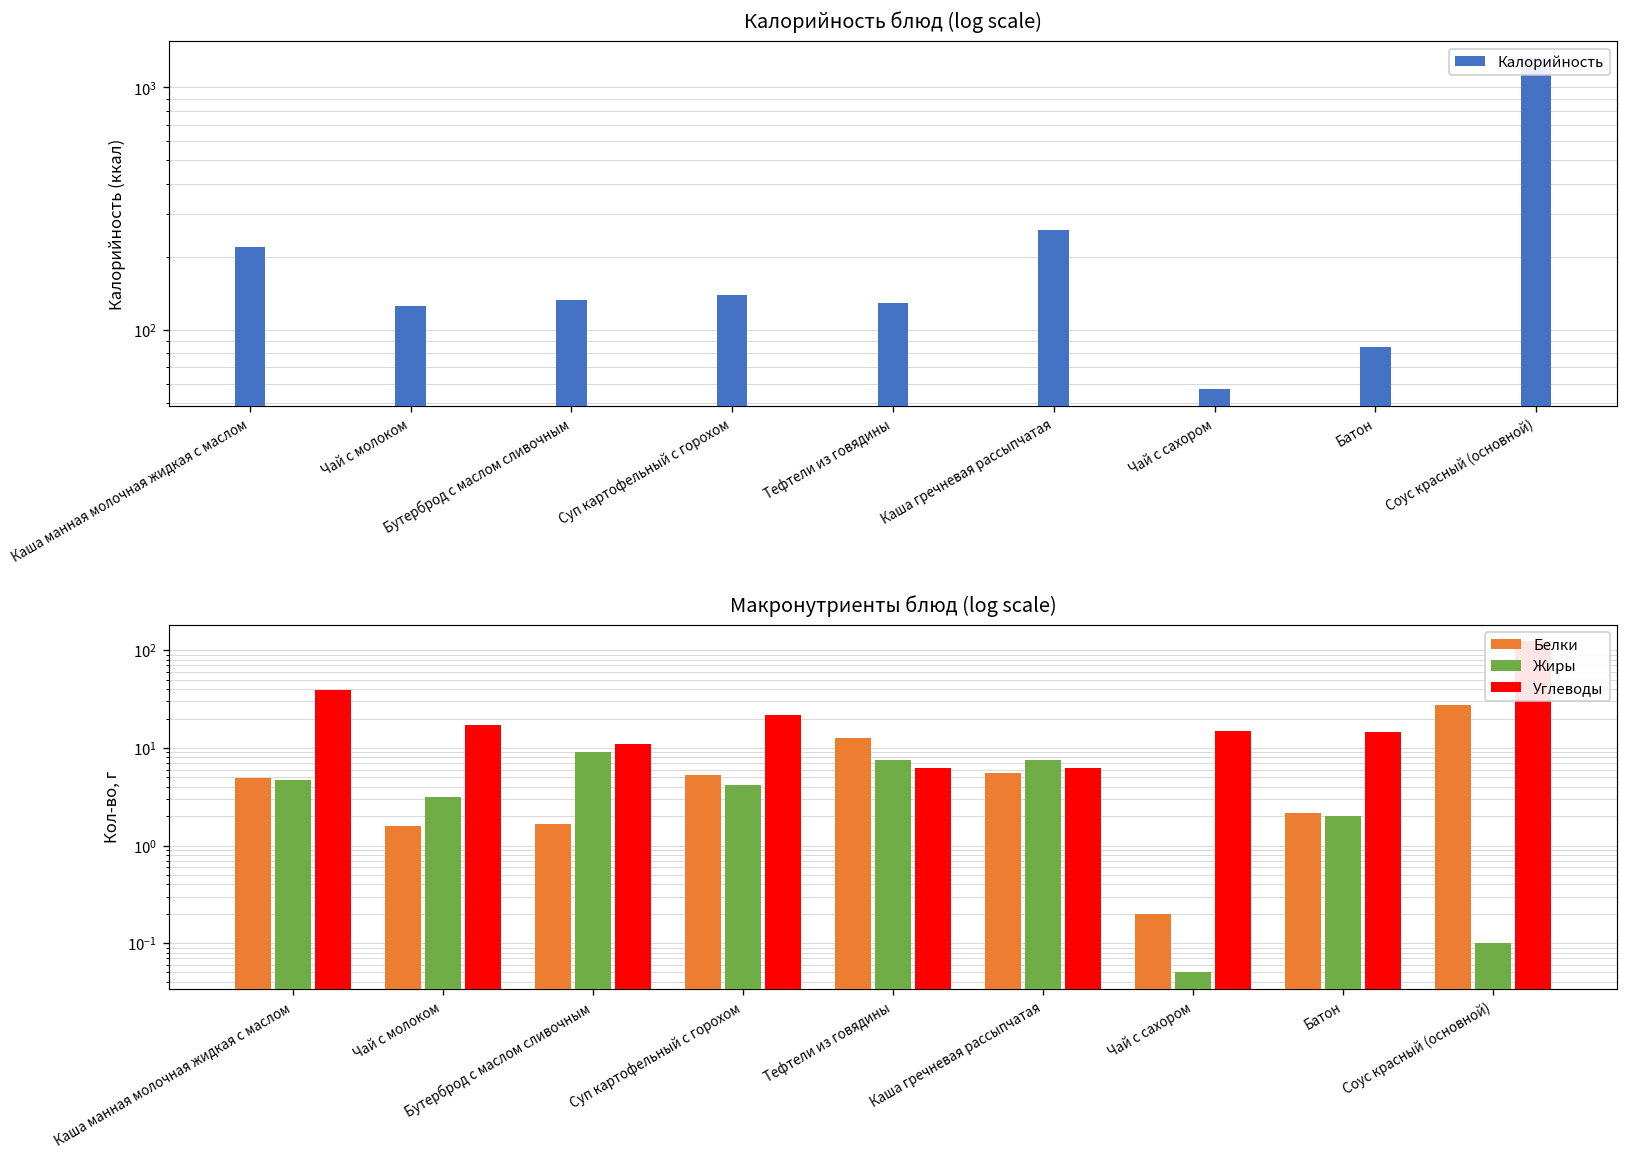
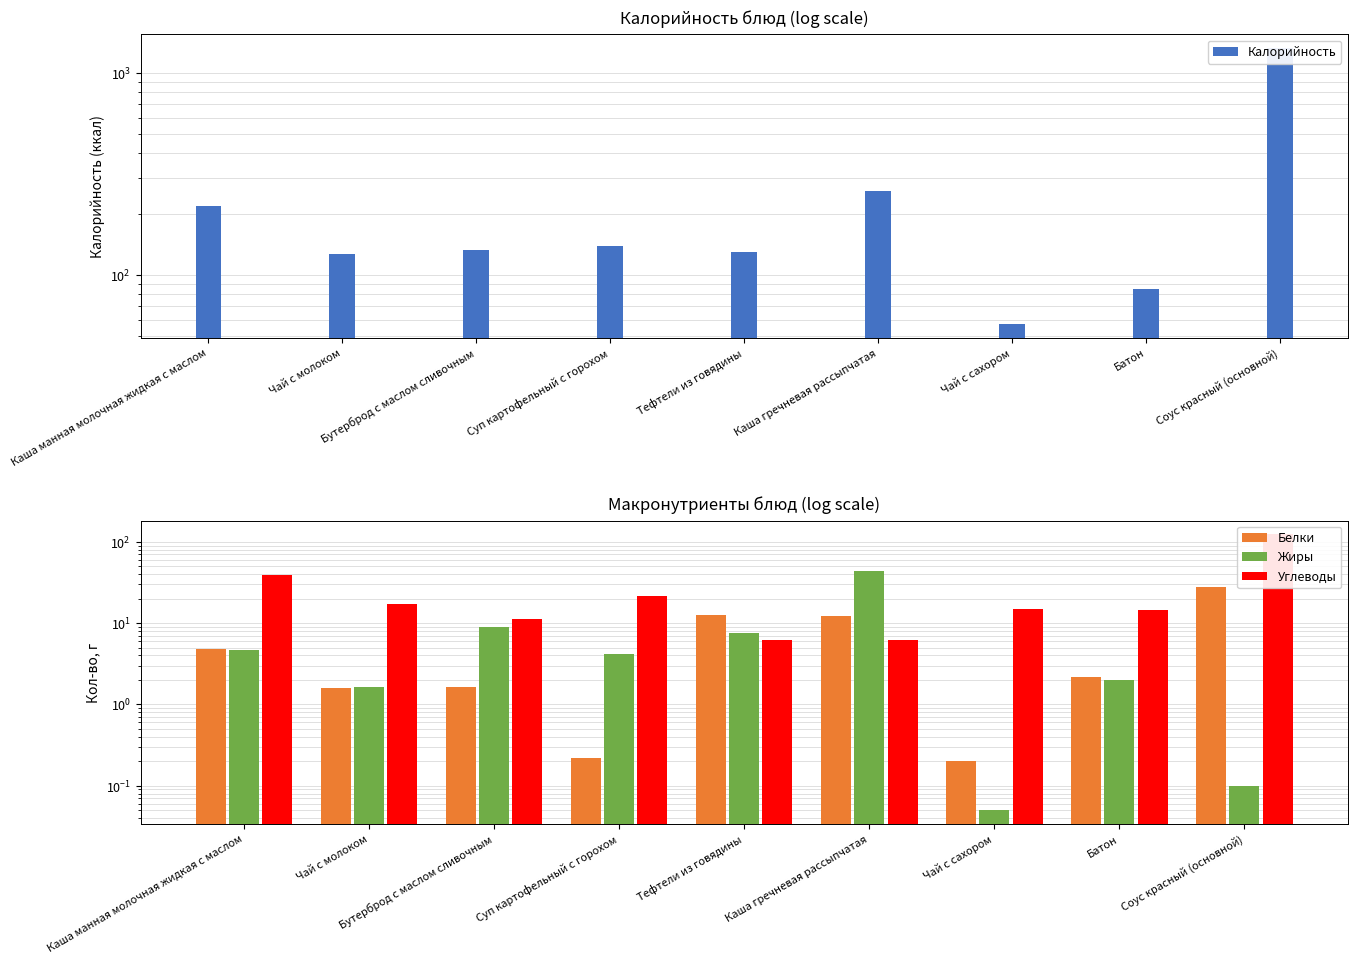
  {
    "Калорийность блюд (log scale)": {
      "Каша манная молочная жидкая с маслом": 220,
      "Чай с молоком": 130,
      "Бутерброд с маслом сливочным": 130,
      "Суп картофельный с горохом": 140,
      "Тефтели из говядины": 130,
      "Каша гречневая рассыпчатая": 260,
      "Чай с сахором": 57,
      "Батон": 85
    },
    "Макронутриенты блюд (log scale)": {
      "Белки": {
        "Каша манная молочная жидкая с маслом": 5,
        "Чай с молоком": 1.6,
        "Бутерброд с маслом сливочным": 1.7,
-       "Суп картофельный с горохом": 5,
+       "Суп картофельный с горохом": 0.22,
        "Тефтели из говядины": 13,
-       "Каша гречневая рассыпчатая": 6,
+       "Каша гречневая рассыпчатая": 12,
        "Чай с сахором": 0.20,
        "Батон": 2.2,
        "Соус красный (основной)": 28
      },
      "Жиры": {
        "Каша манная молочная жидкая с маслом": 5,
-       "Чай с молоком": 3.1,
+       "Чай с молоком": 1.7,
        "Бутерброд с маслом сливочным": 9,
        "Суп картофельный с горохом": 4,
        "Тефтели из говядины": 8,
-       "Каша гречневая рассыпчатая": 8,
+       "Каша гречневая рассыпчатая": 40,
        "Чай с сахором": 0.05,
        "Батон": 2.0,
        "Соус красный (основной)": 0.1
      },
      "Углеводы": {
        "Каша манная молочная жидкая с маслом": 40,
        "Чай с молоком": 17,
        "Бутерброд с маслом сливочным": 11,
        "Суп картофельный с горохом": 22,
        "Тефтели из говядины": 6,
        "Каша гречневая рассыпчатая": 6,
        "Чай с сахором": 15,
        "Батон": 15
      }
    }
  }
